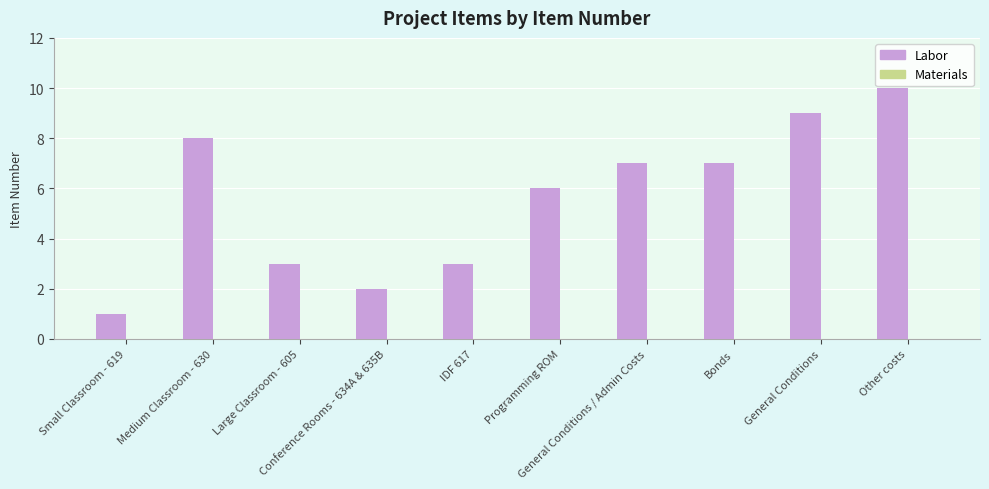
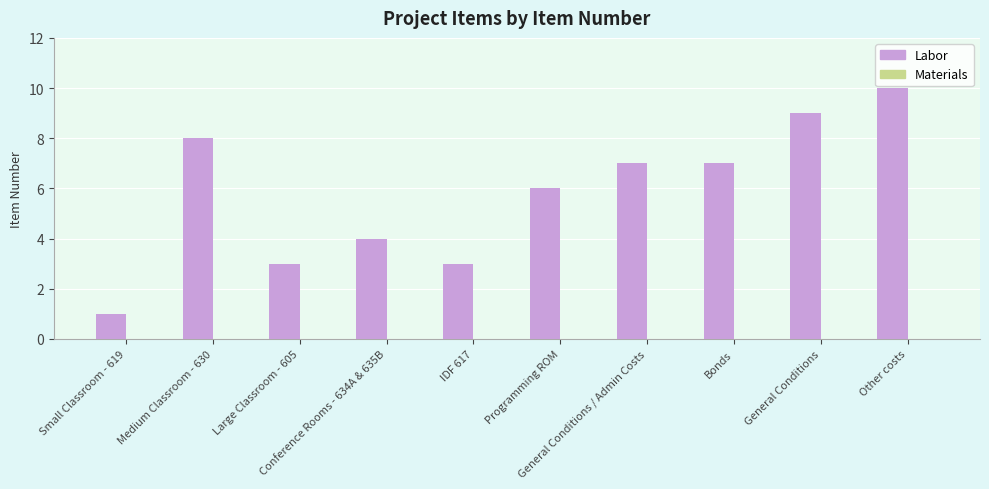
  {
    "Labor": {
      "Small Classroom - 619": 1,
      "Medium Classroom - 630": 8,
      "Large Classroom - 605": 3,
-     "Conference Rooms - 634A & 635B": 2,
+     "Conference Rooms - 634A & 635B": 4,
      "IDF 617": 3,
      "Programming ROM": 6,
      "General Conditions / Admin Costs": 7,
      "Bonds": 7,
      "General Conditions": 9,
      "Other costs": 10
    },
    "Materials": {
      "Small Classroom - 619": 0,
      "Medium Classroom - 630": 0,
      "Large Classroom - 605": 0,
      "Conference Rooms - 634A & 635B": 0,
      "IDF 617": 0,
      "Programming ROM": 0,
      "General Conditions / Admin Costs": 0,
      "Bonds": 0,
      "General Conditions": 0,
      "Other costs": 0
    }
  }
